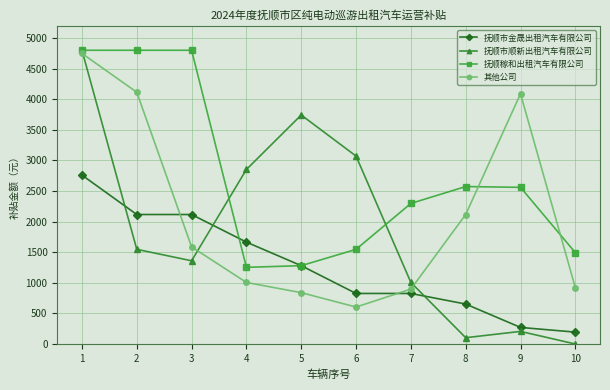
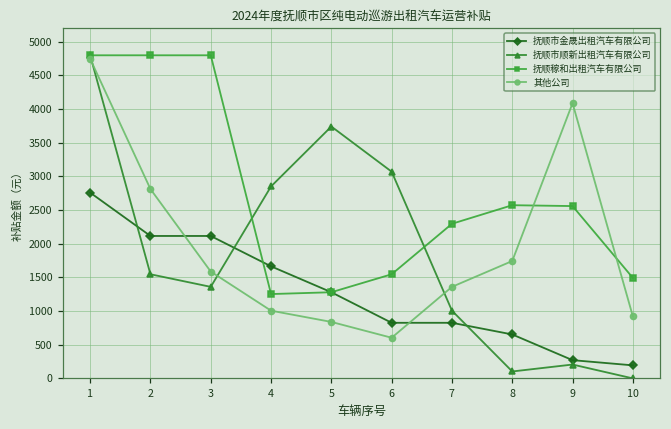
  {
    "其他公司": {
      "1": 4700,
-     "2": 4100,
+     "2": 2800,
      "3": 1600,
      "4": 1000,
      "5": 800,
      "6": 600,
-     "7": 900,
-     "8": 2100,
+     "7": 1400,
+     "8": 1700,
      "9": 4100,
      "10": 900
    }
  }
